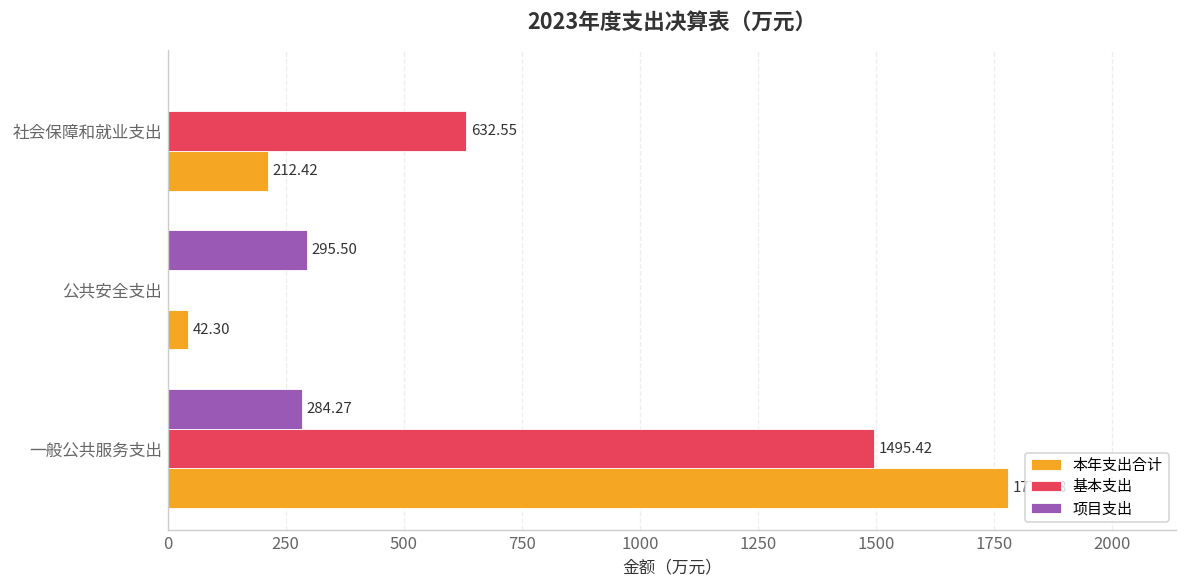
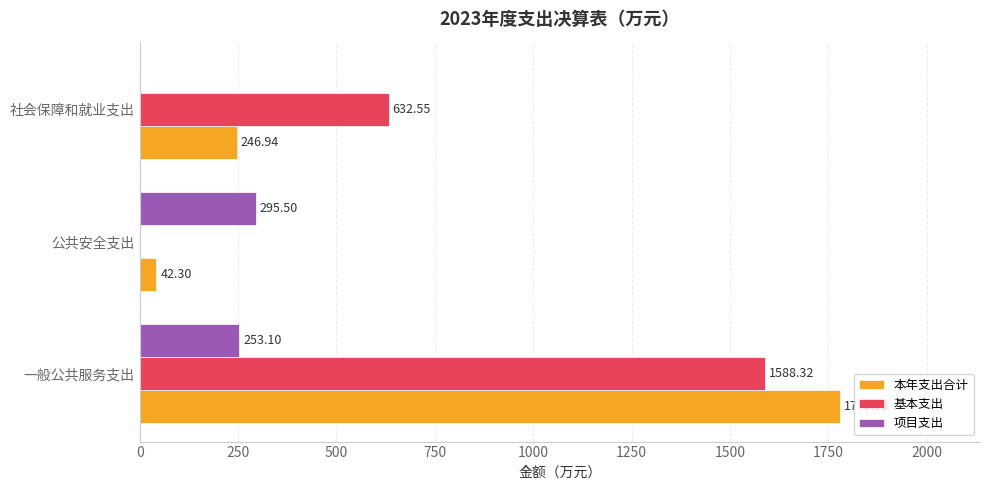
  {
    "本年支出合计": {
-     "社会保障和就业支出": 212.42,
+     "社会保障和就业支出": 246.94,
      "公共安全支出": 42.30
    },
    "基本支出": {
      "社会保障和就业支出": 632.55,
-     "一般公共服务支出": 1495.42
+     "一般公共服务支出": 1588.32
    },
    "项目支出": {
      "公共安全支出": 295.50,
-     "一般公共服务支出": 284.27
+     "一般公共服务支出": 253.10
    }
  }
